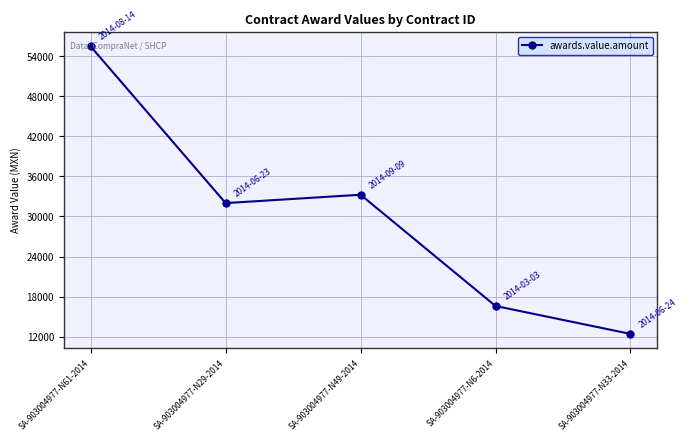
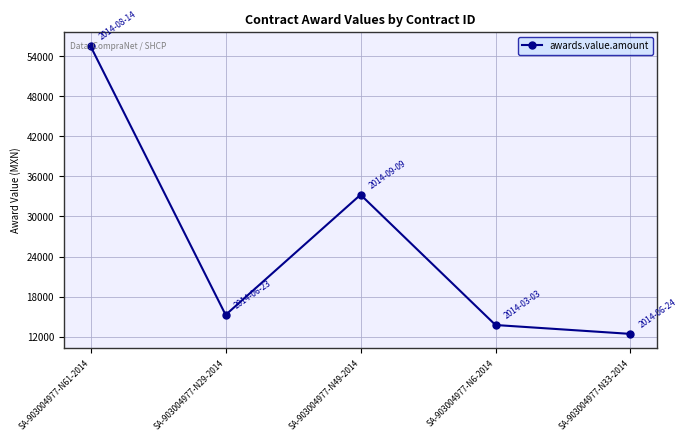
  {
-   "SA-903004977-N29-2014": 32000,
-   "SA-903004977-N6-2014": 17000
+   "SA-903004977-N29-2014": 15000,
+   "SA-903004977-N6-2014": 14000
  }
